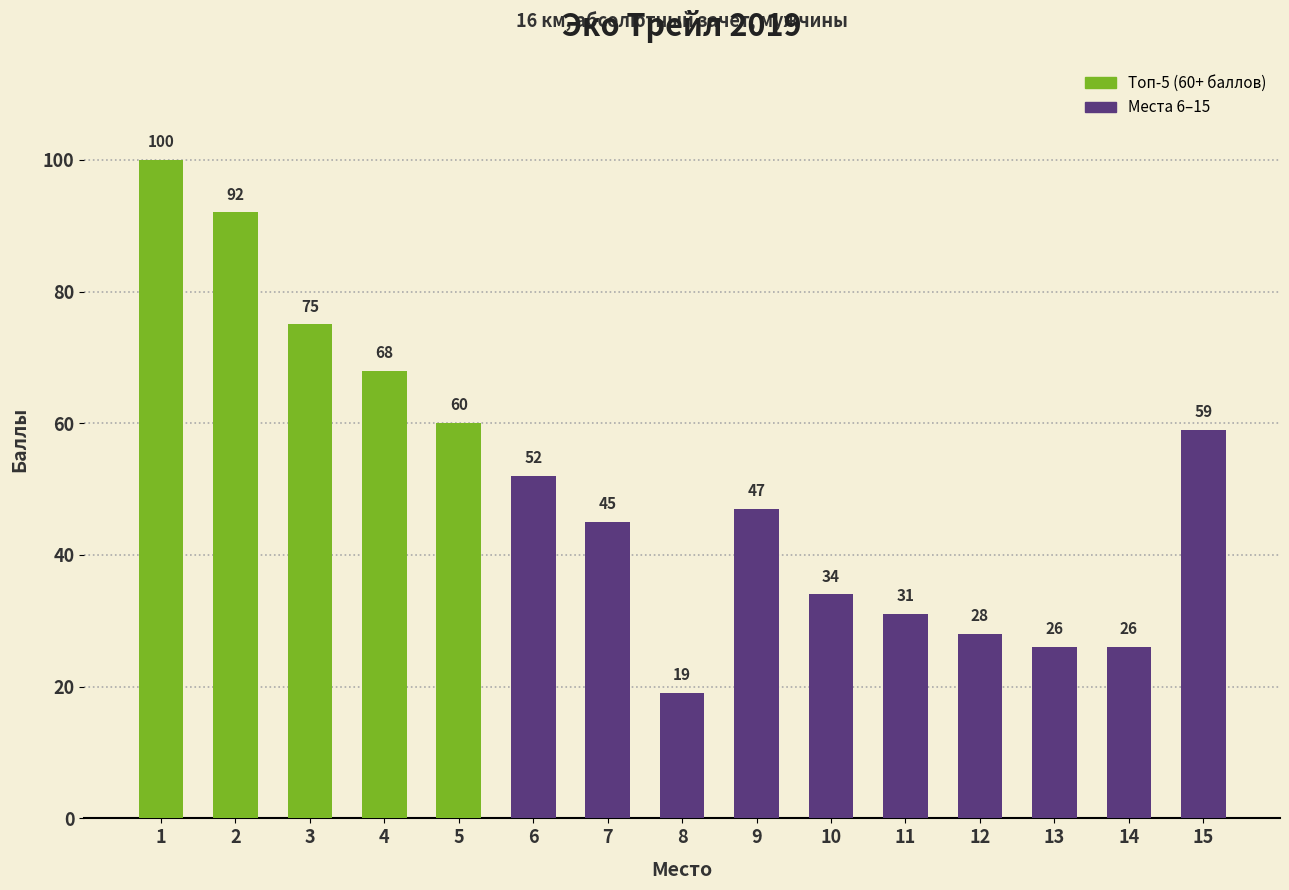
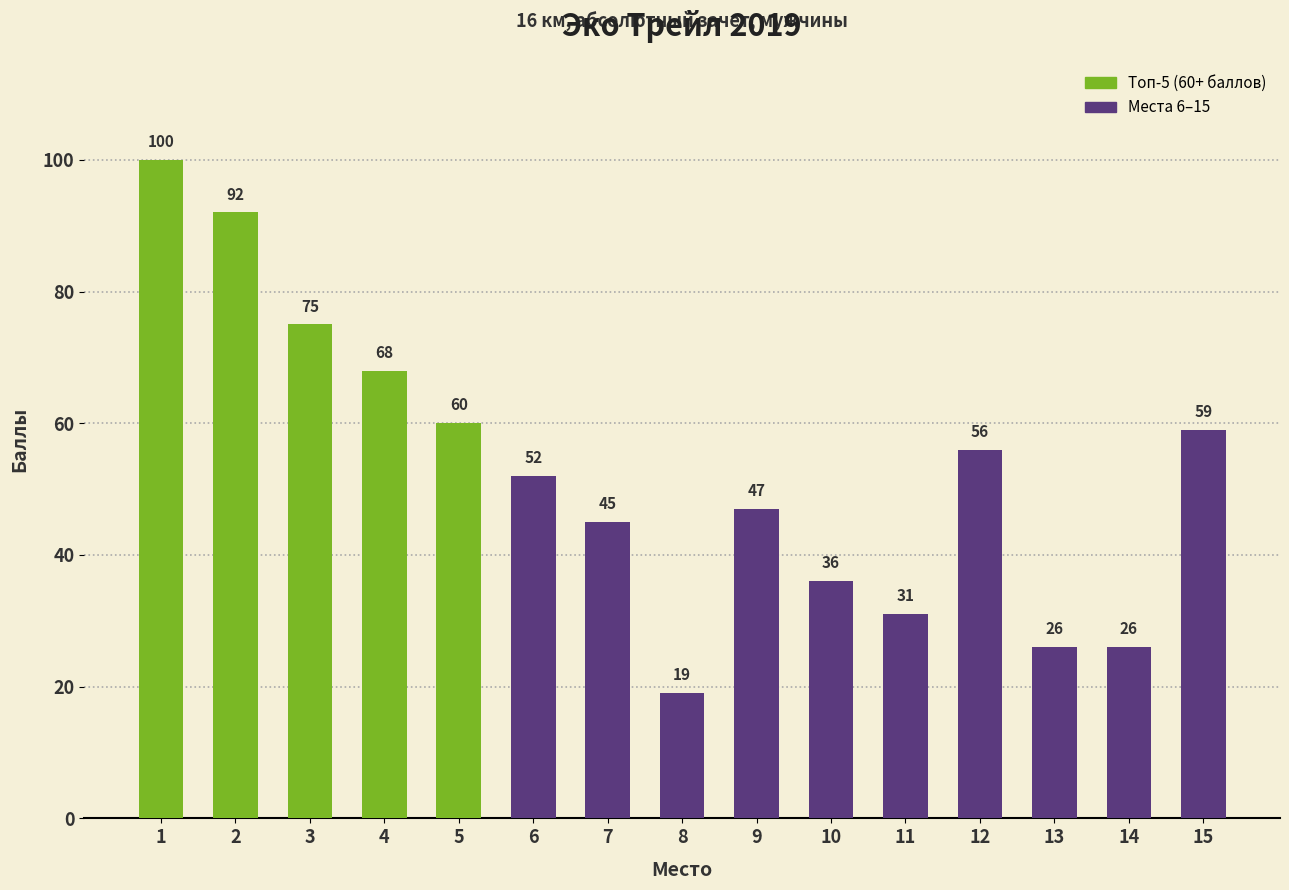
  {
    "1": 100,
    "2": 92,
    "3": 75,
    "4": 68,
    "5": 60,
    "6": 52,
    "7": 45,
    "8": 19,
    "9": 47,
-   "10": 34,
+   "10": 36,
    "11": 31,
-   "12": 28,
+   "12": 56,
    "13": 26,
    "14": 26,
    "15": 59
  }
